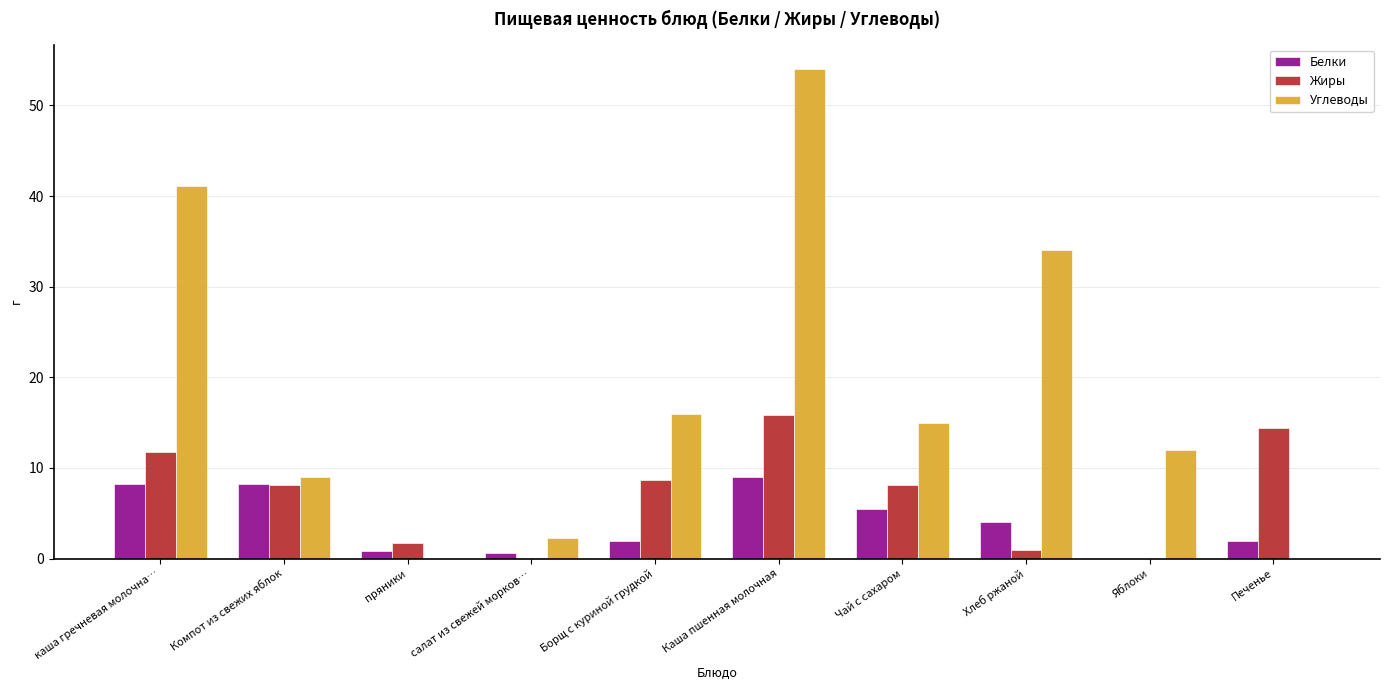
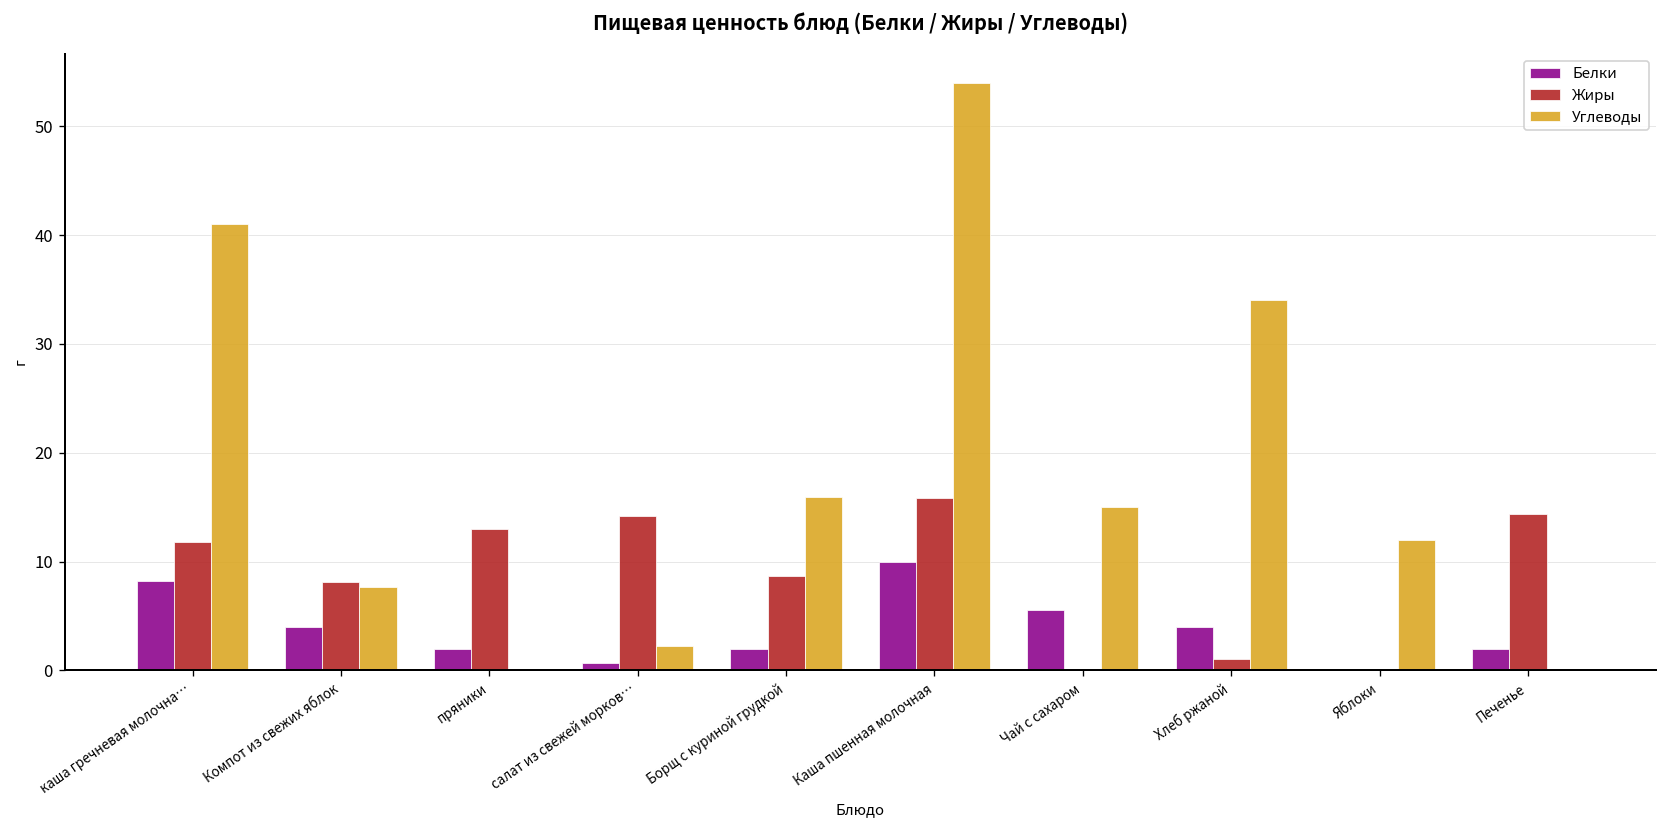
  {
    "Белки": {
      "каша гречневая молочна…": 8,
-     "Компот из свежих яблок": 8,
-     "пряники": 1,
+     "Компот из свежих яблок": 4,
+     "пряники": 2,
      "салат из свежей морков…": 1,
      "Борщ с куриной грудкой": 2,
-     "Каша пшенная молочная": 9,
+     "Каша пшенная молочная": 10,
      "Чай с сахаром": 6,
      "Хлеб ржаной": 4,
      "Яблоки": 0,
      "Печенье": 2
    },
    "Жиры": {
      "каша гречневая молочна…": 12,
      "Компот из свежих яблок": 8,
-     "пряники": 2,
-     "салат из свежей морков…": 0,
+     "пряники": 13,
+     "салат из свежей морков…": 14,
      "Борщ с куриной грудкой": 9,
      "Каша пшенная молочная": 16,
-     "Чай с сахаром": 8,
+     "Чай с сахаром": 0,
      "Хлеб ржаной": 1,
      "Яблоки": 0,
      "Печенье": 14
    },
    "Углеводы": {
      "каша гречневая молочна…": 41,
-     "Компот из свежих яблок": 9,
+     "Компот из свежих яблок": 8,
      "пряники": 0,
      "салат из свежей морков…": 2,
      "Борщ с куриной грудкой": 16,
      "Каша пшенная молочная": 54,
      "Чай с сахаром": 15,
      "Хлеб ржаной": 34,
      "Яблоки": 12,
      "Печенье": 0
    }
  }
